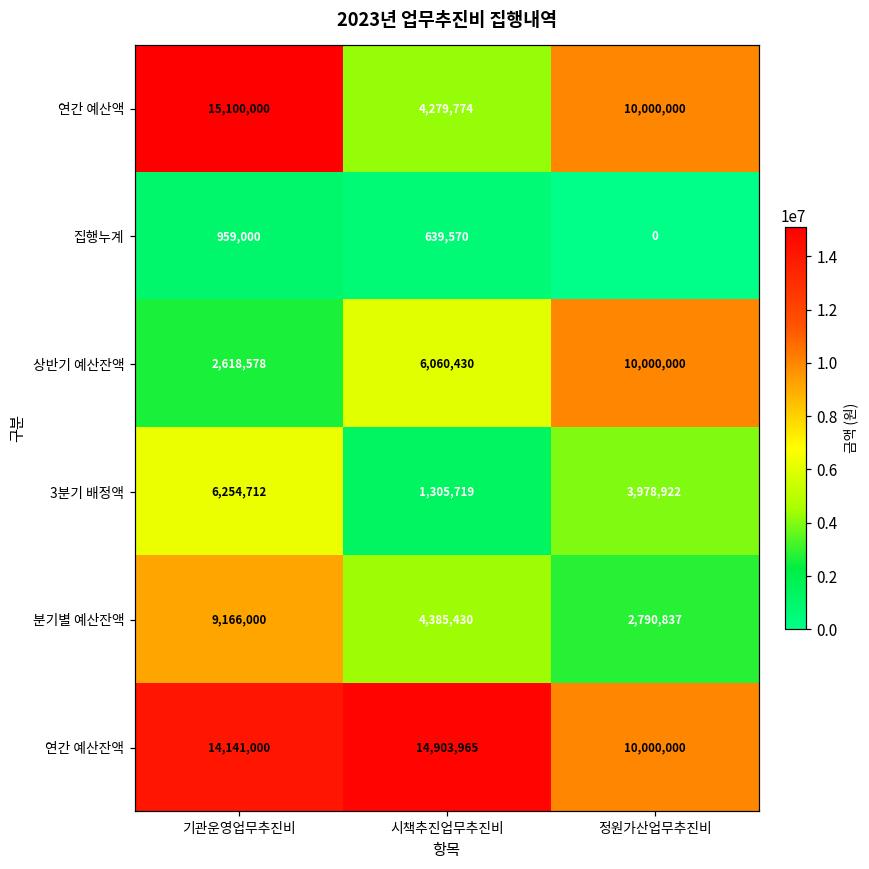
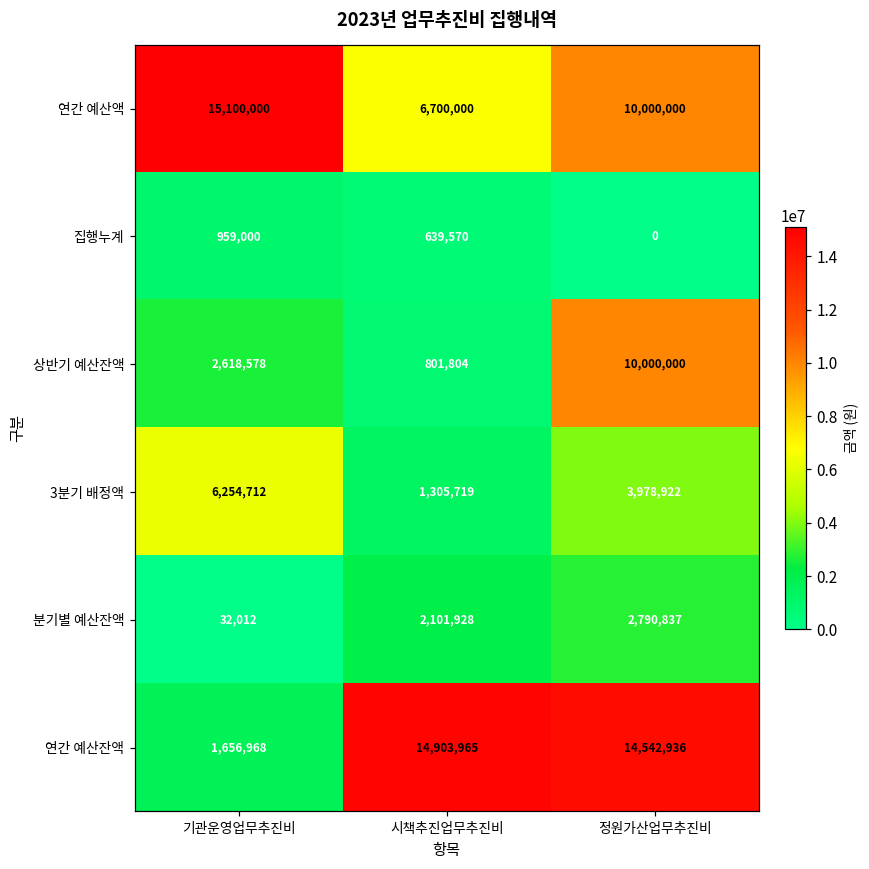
  {
    "연간 예산액": {
      "기관운영업무추진비": "15,100,000",
-     "시책추진업무추진비": "4,279,774",
+     "시책추진업무추진비": "6,700,000",
      "정원가산업무추진비": "10,000,000"
    },
    "집행누계": {
      "기관운영업무추진비": "959,000",
      "시책추진업무추진비": "639,570",
      "정원가산업무추진비": "0"
    },
    "상반기 예산잔액": {
      "기관운영업무추진비": "2,618,578",
-     "시책추진업무추진비": "6,060,430",
+     "시책추진업무추진비": "801,804",
      "정원가산업무추진비": "10,000,000"
    },
    "3분기 배정액": {
      "기관운영업무추진비": "6,254,712",
      "시책추진업무추진비": "1,305,719",
      "정원가산업무추진비": "3,978,922"
    },
    "분기별 예산잔액": {
-     "기관운영업무추진비": "9,166,000",
-     "시책추진업무추진비": "4,385,430",
+     "기관운영업무추진비": "32,012",
+     "시책추진업무추진비": "2,101,928",
      "정원가산업무추진비": "2,790,837"
    },
    "연간 예산잔액": {
-     "기관운영업무추진비": "14,141,000",
+     "기관운영업무추진비": "1,656,968",
      "시책추진업무추진비": "14,903,965",
-     "정원가산업무추진비": "10,000,000"
+     "정원가산업무추진비": "14,542,936"
    }
  }
